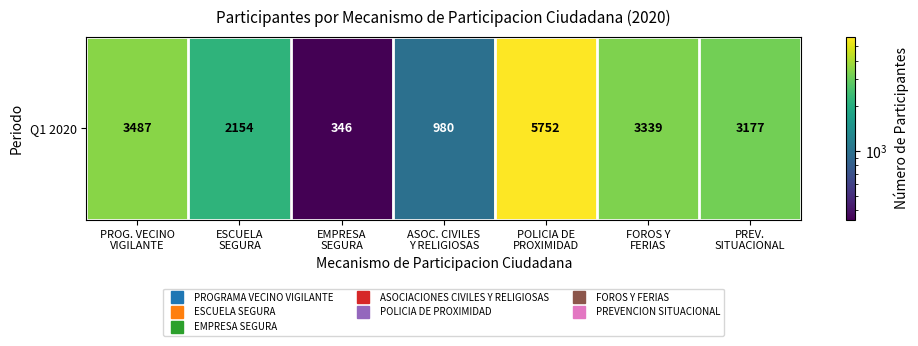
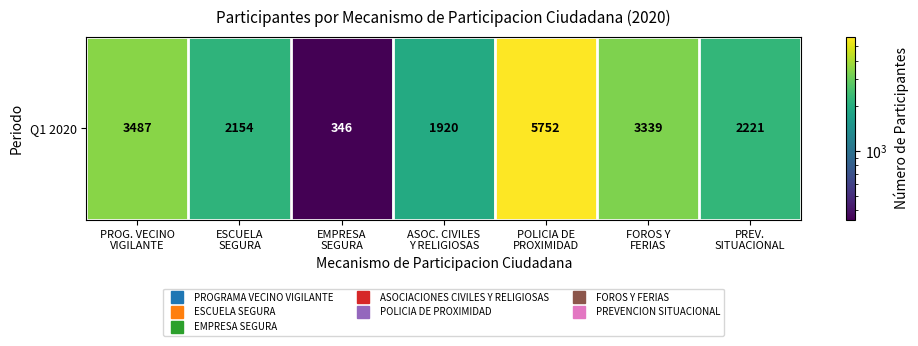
  {
    "Q1 2020": {
      "PROG. VECINO VIGILANTE": 3487,
      "ESCUELA SEGURA": 2154,
      "EMPRESA SEGURA": 346,
-     "ASOC. CIVILES Y RELIGIOSAS": 980,
+     "ASOC. CIVILES Y RELIGIOSAS": 1920,
      "POLICIA DE PROXIMIDAD": 5752,
      "FOROS Y FERIAS": 3339,
-     "PREV. SITUACIONAL": 3177
+     "PREV. SITUACIONAL": 2221
    }
  }
